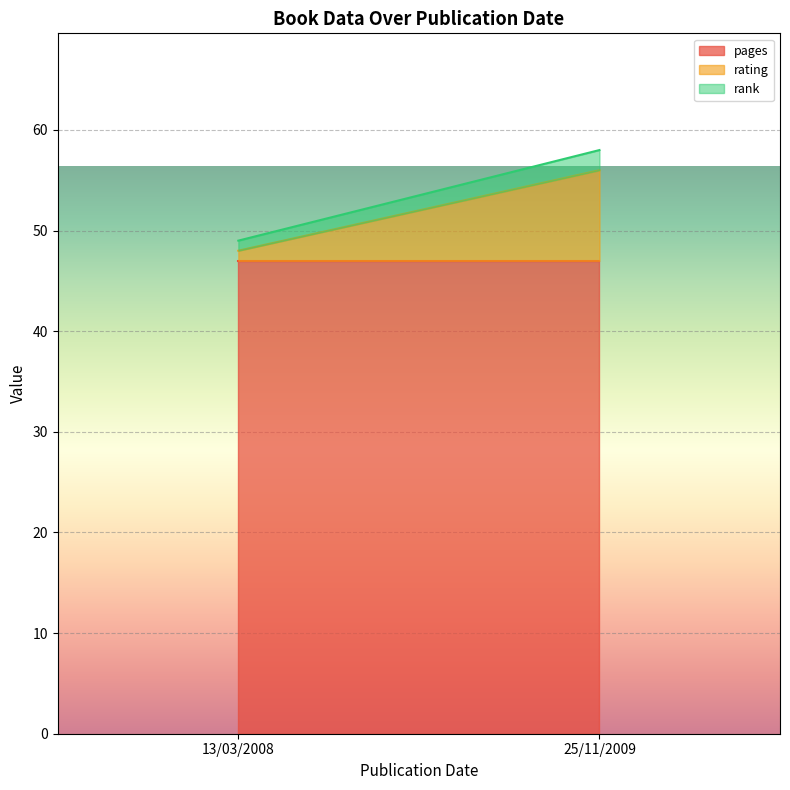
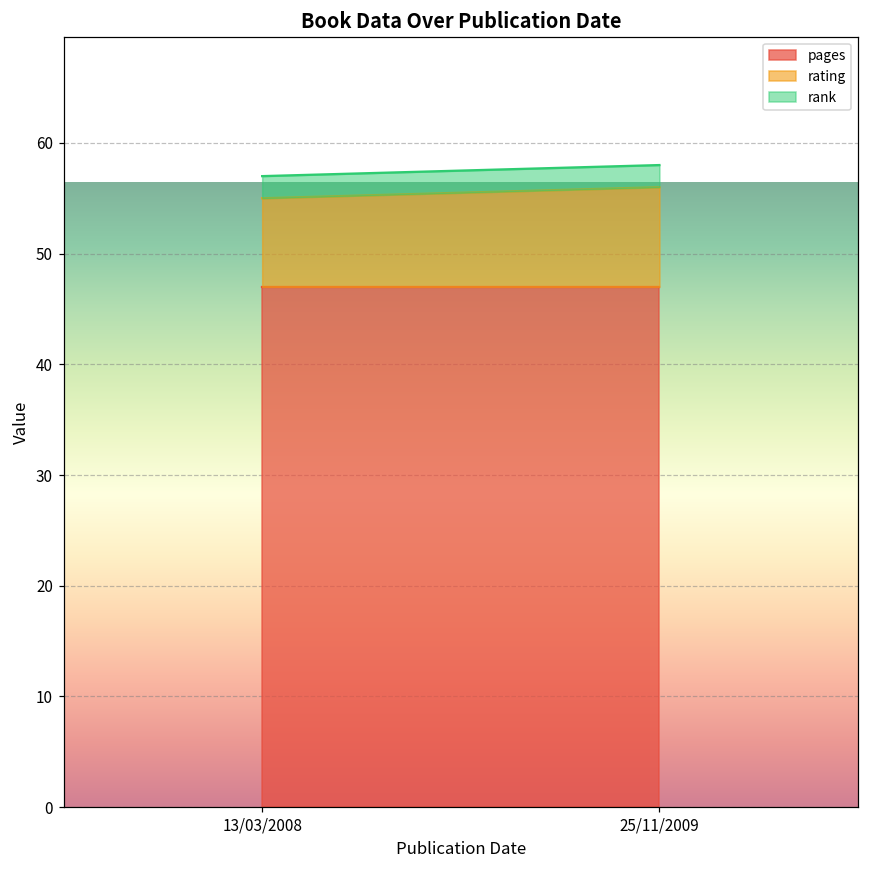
  {
    "pages": {
      "13/03/2008": 47,
      "25/11/2009": 47
    },
    "rating": {
-     "13/03/2008": 1,
+     "13/03/2008": 8,
      "25/11/2009": 9
    },
    "rank": {
-     "13/03/2008": 1,
+     "13/03/2008": 2,
      "25/11/2009": 2
    }
  }
